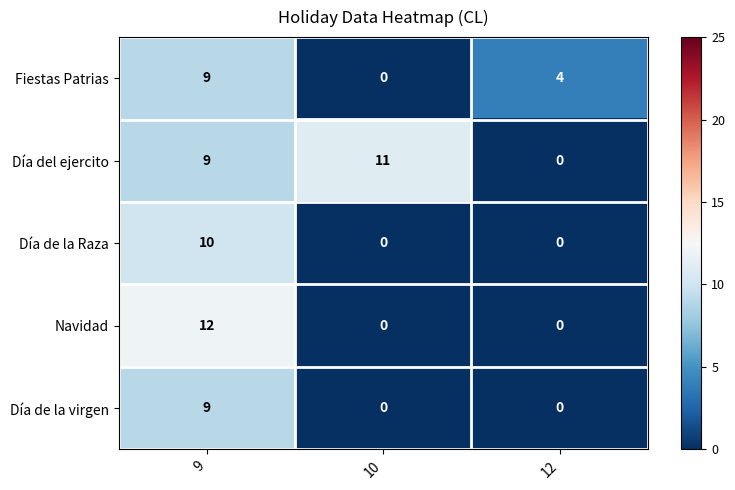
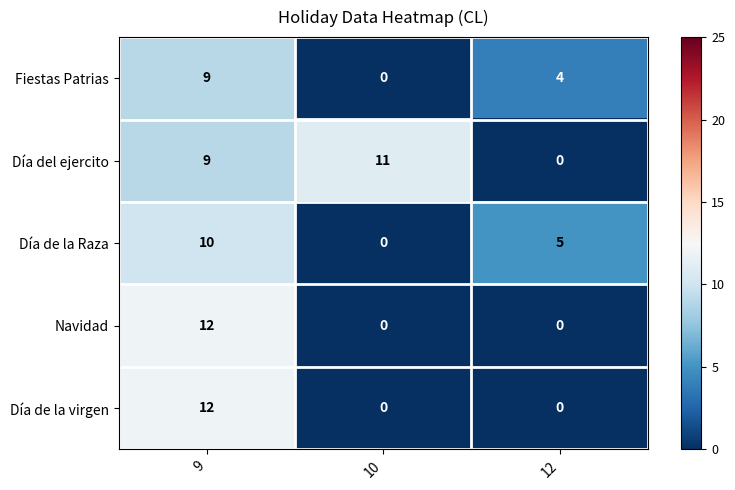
  {
    "Fiestas Patrias": {
      "9": 9,
      "10": 0,
      "12": 4
    },
    "Día del ejercito": {
      "9": 9,
      "10": 11,
      "12": 0
    },
    "Día de la Raza": {
      "9": 10,
      "10": 0,
-     "12": 0
+     "12": 5
    },
    "Navidad": {
      "9": 12,
      "10": 0,
      "12": 0
    },
    "Día de la virgen": {
-     "9": 9,
+     "9": 12,
      "10": 0,
      "12": 0
    }
  }
